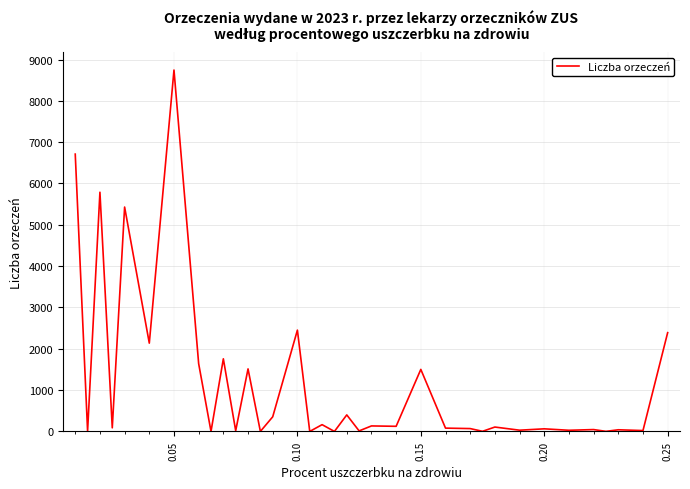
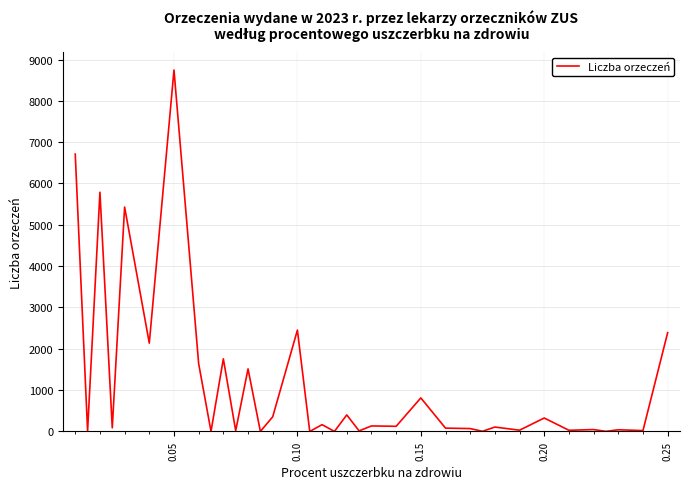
  {
    "0.05": 8700,
    "0.10": 2500,
-   "0.15": 1500,
-   "0.20": 100,
+   "0.15": 800,
+   "0.20": 300,
    "0.25": 2400
  }
